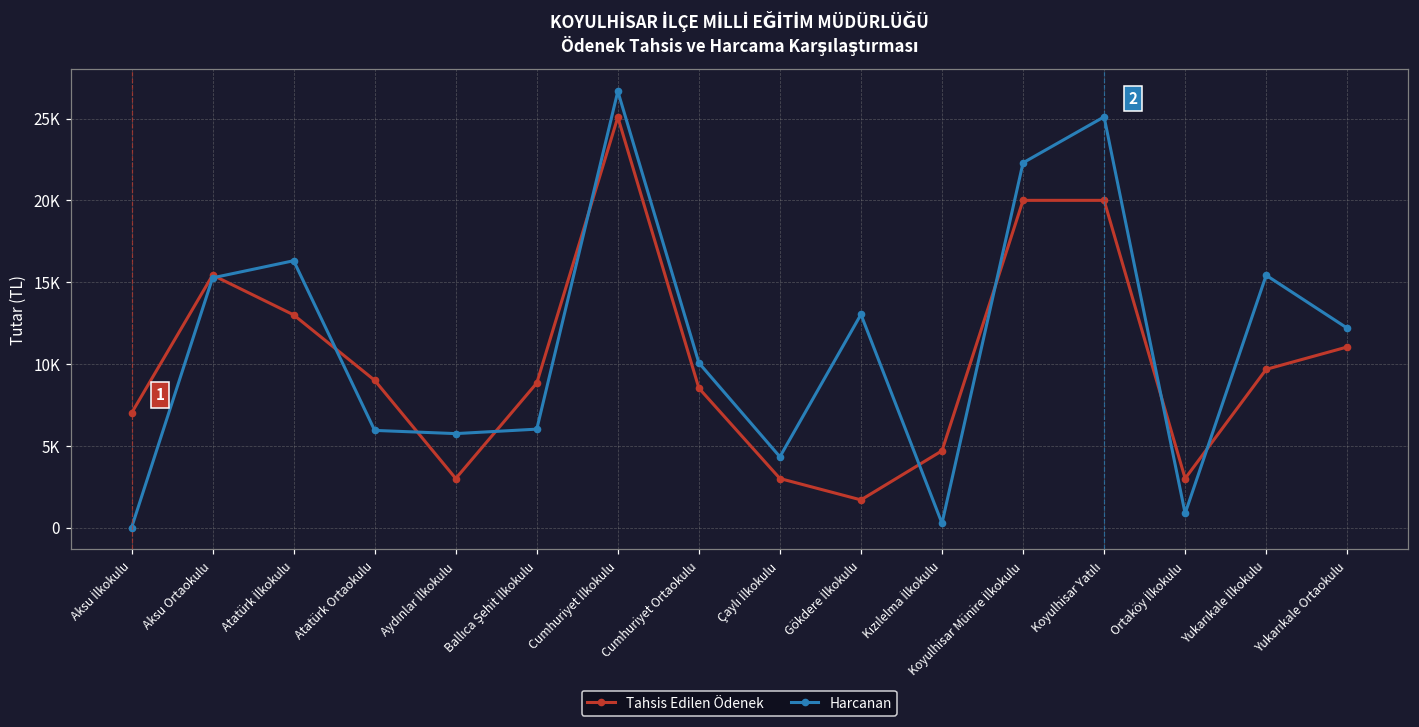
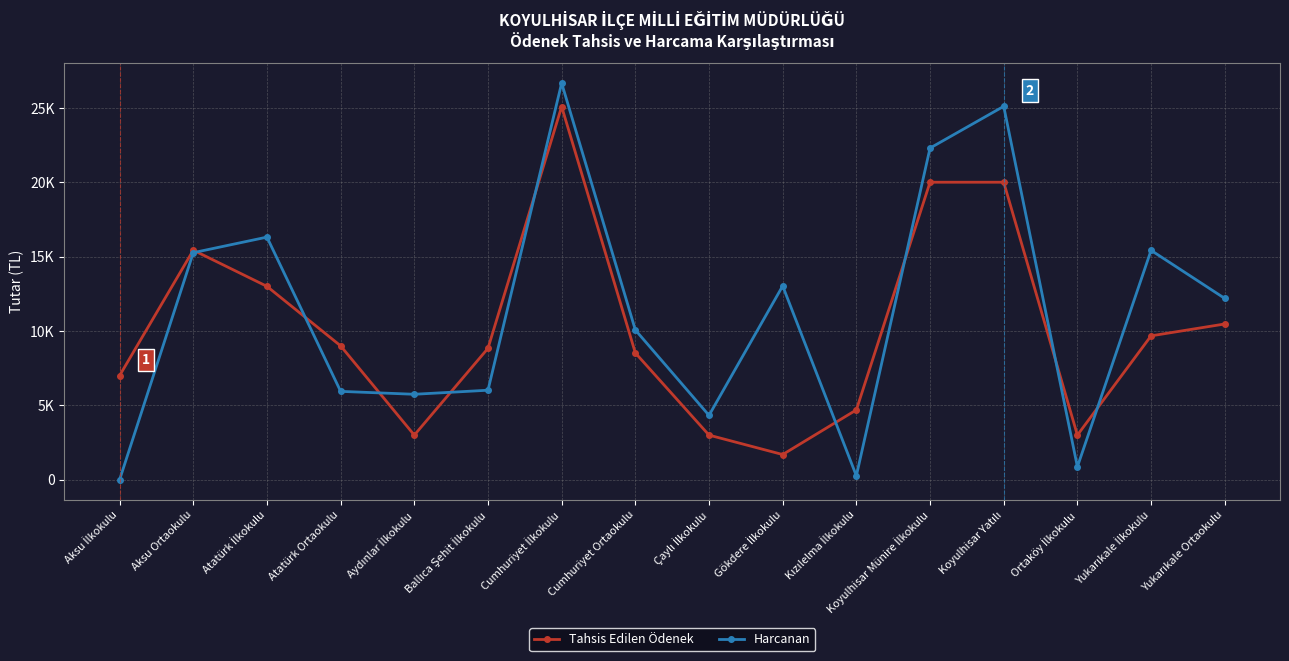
  {
    "Tahsis Edilen Ödenek": {
      "Atatürk İlkokulu": 13000,
      "Atatürk Ortaokulu": 9000,
      "Aydınlar İlkokulu": 3000,
      "Ballıca Şehit İlkokulu": 8800,
      "Cumhuriyet İlkokulu": 25100,
      "Cumhuriyet Ortaokulu": 8500,
      "Çaylı İlkokulu": 3000,
      "Gökdere İlkokulu": 1700,
      "Kızılelma İlkokulu": 4700,
      "Koyulhisar Münire İlkokulu": 20000,
      "Koyulhisar Yatılı": 20000,
      "Ortaköy İlkokulu": 3000,
      "Yukarıkale İlkokulu": 9700,
-     "Yukarıkale Ortaokulu": 11000
+     "Yukarıkale Ortaokulu": 10500
    },
    "Harcanan": {
      "Aksu İlkokulu": 0,
      "Atatürk İlkokulu": 16300,
      "Atatürk Ortaokulu": 5900,
      "Aydınlar İlkokulu": 5700,
      "Ballıca Şehit İlkokulu": 6000,
      "Cumhuriyet İlkokulu": 26700,
      "Cumhuriyet Ortaokulu": 10100,
      "Çaylı İlkokulu": 4300,
      "Gökdere İlkokulu": 13000,
      "Kızılelma İlkokulu": 300,
      "Koyulhisar Münire İlkokulu": 22300,
      "Ortaköy İlkokulu": 900,
      "Yukarıkale İlkokulu": 15400,
      "Yukarıkale Ortaokulu": 12200
    }
  }
